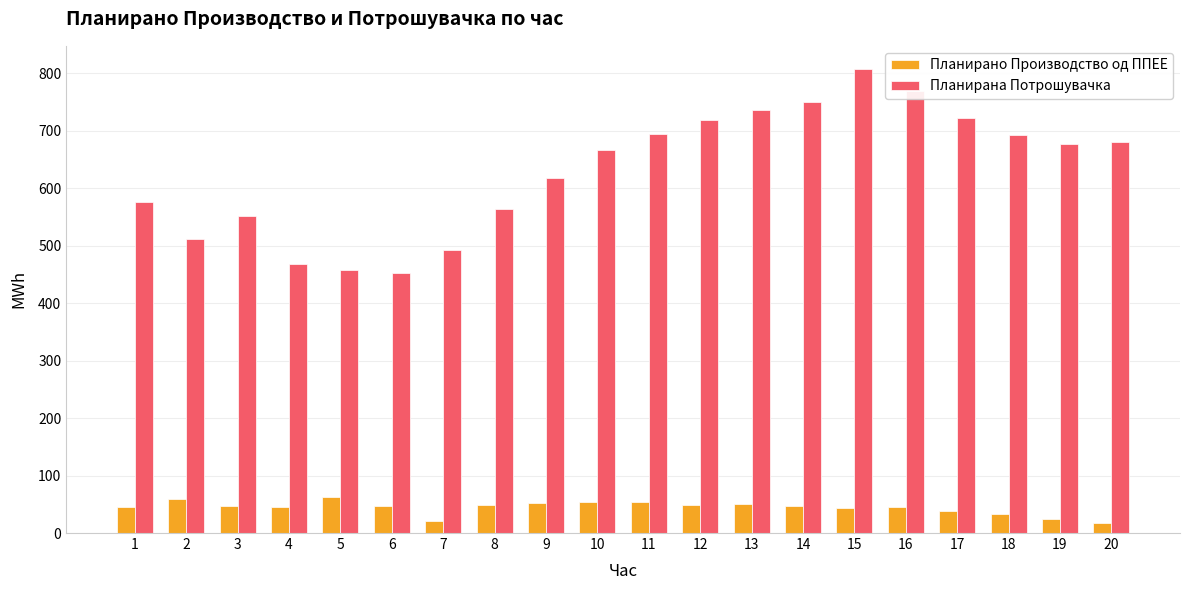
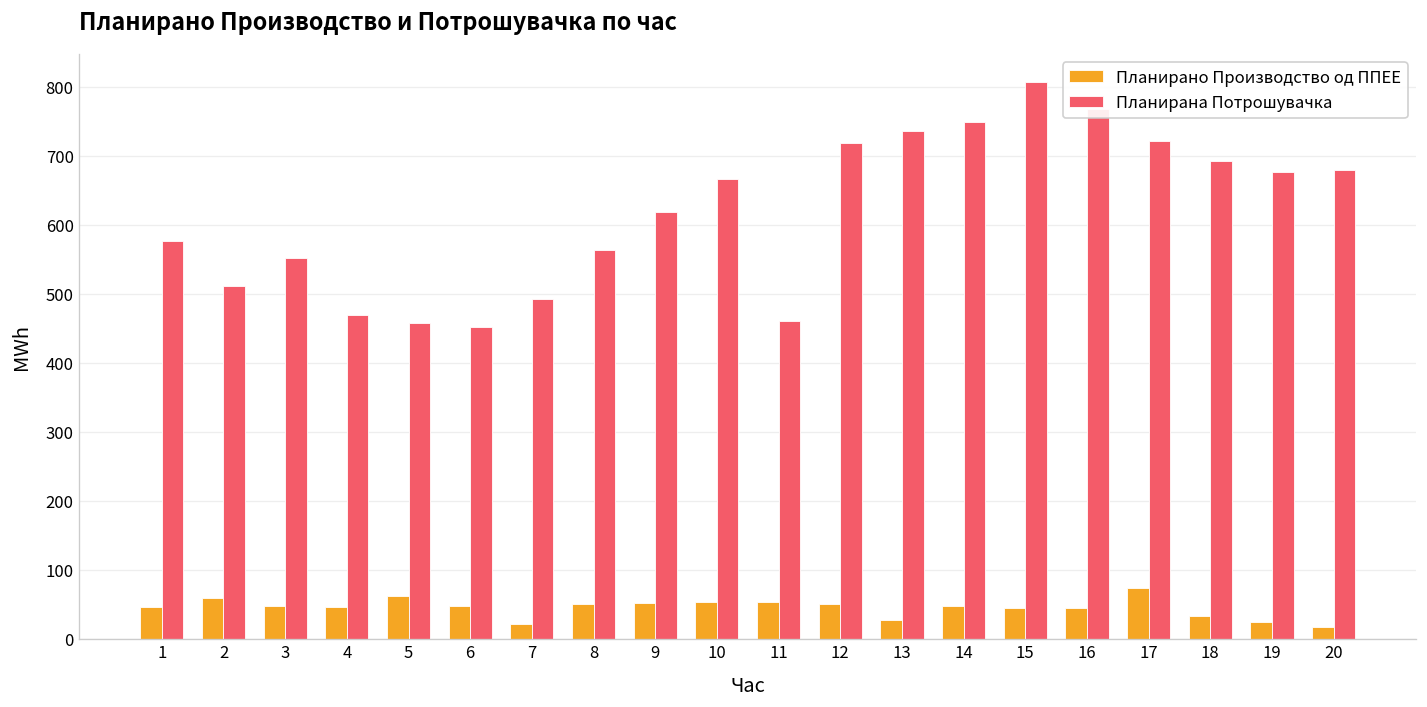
  {
    "Планирано Производство од ППЕЕ": {
      "1": 50,
      "2": 60,
      "3": 50,
      "4": 50,
      "5": 60,
      "6": 50,
      "7": 20,
      "8": 50,
      "9": 50,
      "10": 50,
      "11": 50,
      "12": 50,
-     "13": 50,
+     "13": 30,
      "14": 50,
      "15": 40,
      "16": 40,
-     "17": 40,
+     "17": 70,
      "18": 30,
      "19": 20,
      "20": 20
    },
    "Планирана Потрошувачка": {
      "1": 580,
      "2": 510,
      "3": 550,
      "4": 470,
      "5": 460,
      "6": 450,
      "7": 490,
      "8": 560,
      "9": 620,
      "10": 670,
-     "11": 690,
+     "11": 460,
      "12": 720,
      "13": 740,
      "14": 750,
      "15": 810,
      "17": 720,
      "18": 690,
      "19": 680,
      "20": 680
    }
  }
